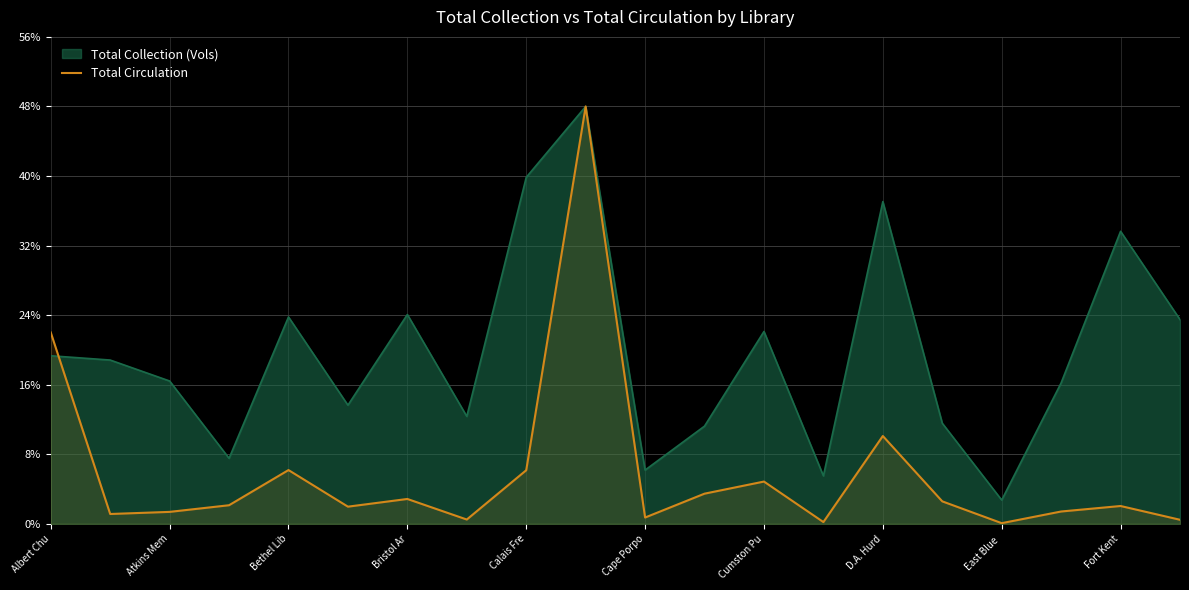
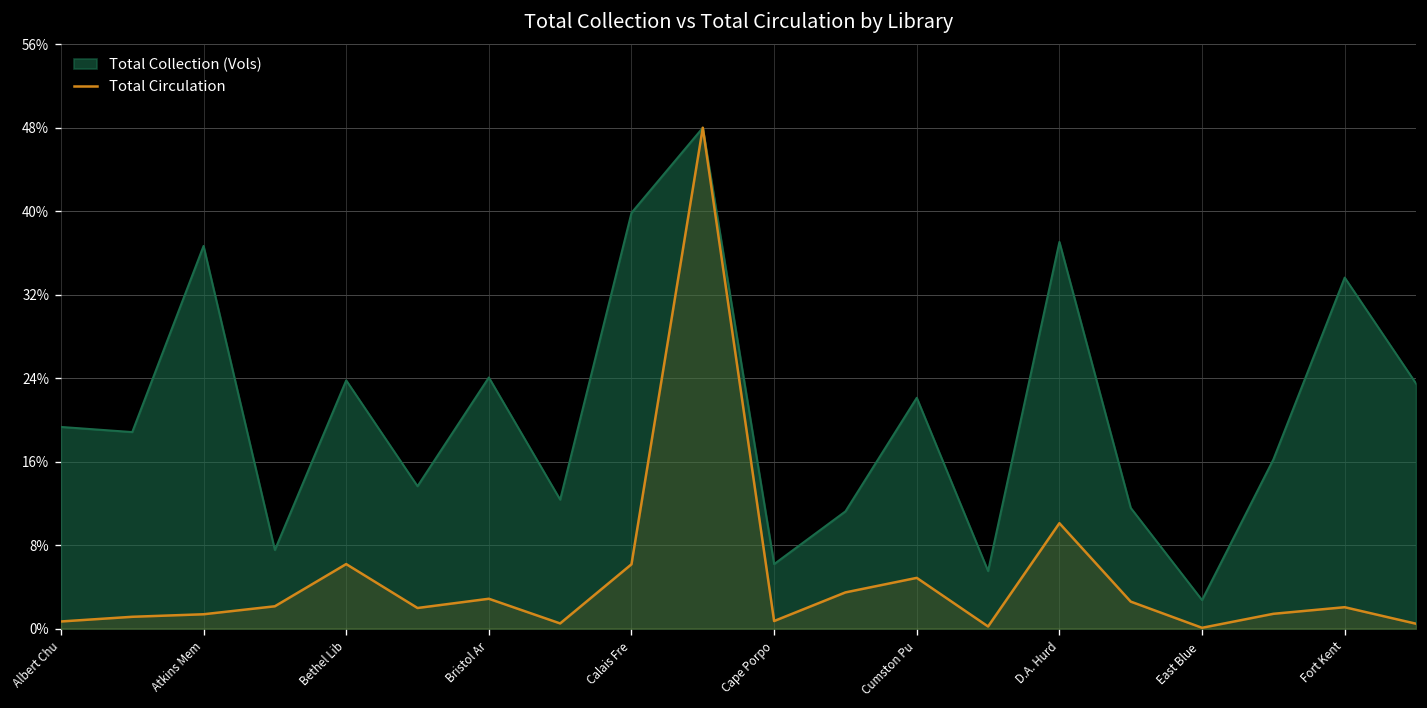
  {
    "Total Collection (Vols)": {
      "Albert Chu": "19%",
-     "Atkins Mem": "16%",
+     "Atkins Mem": "37%",
      "Bethel Lib": "24%",
      "Bristol Ar": "24%",
      "Calais Fre": "40%",
      "Cape Porpo": "6%",
      "Cumston Pu": "22%",
      "D.A. Hurd": "37%",
      "East Blue": "3%",
      "Fort Kent": "34%"
    },
    "Total Circulation": {
-     "Albert Chu": "22%",
+     "Albert Chu": "1%",
      "Atkins Mem": "1%",
      "Bethel Lib": "6%",
      "Bristol Ar": "3%",
      "Calais Fre": "6%",
      "Cape Porpo": "1%",
      "Cumston Pu": "5%",
      "D.A. Hurd": "10%",
      "East Blue": "0%",
      "Fort Kent": "2%"
    }
  }
